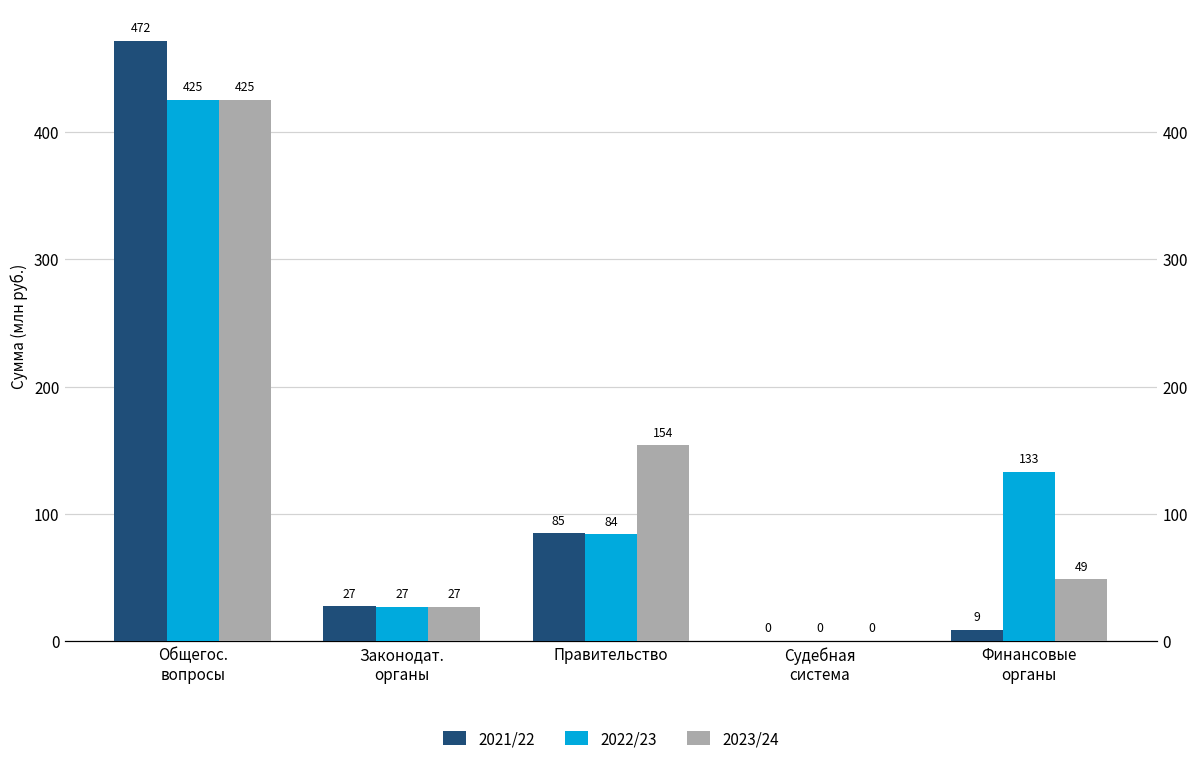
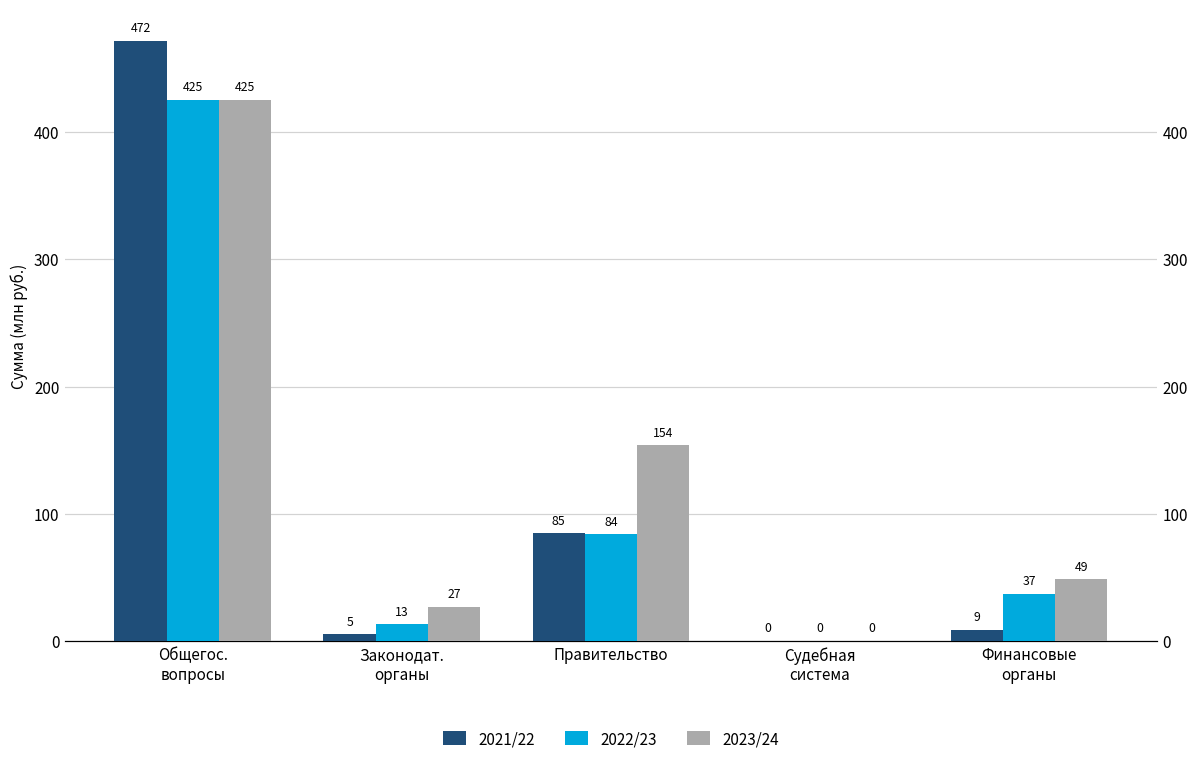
  {
    "2021/22": {
      "Общегос. вопросы": 472,
-     "Законодат. органы": 27,
+     "Законодат. органы": 5,
      "Правительство": 85,
      "Судебная система": 0,
      "Финансовые органы": 9
    },
    "2022/23": {
      "Общегос. вопросы": 425,
-     "Законодат. органы": 27,
+     "Законодат. органы": 13,
      "Правительство": 84,
      "Судебная система": 0,
-     "Финансовые органы": 133
+     "Финансовые органы": 37
    },
    "2023/24": {
      "Общегос. вопросы": 425,
      "Законодат. органы": 27,
      "Правительство": 154,
      "Судебная система": 0,
      "Финансовые органы": 49
    }
  }
